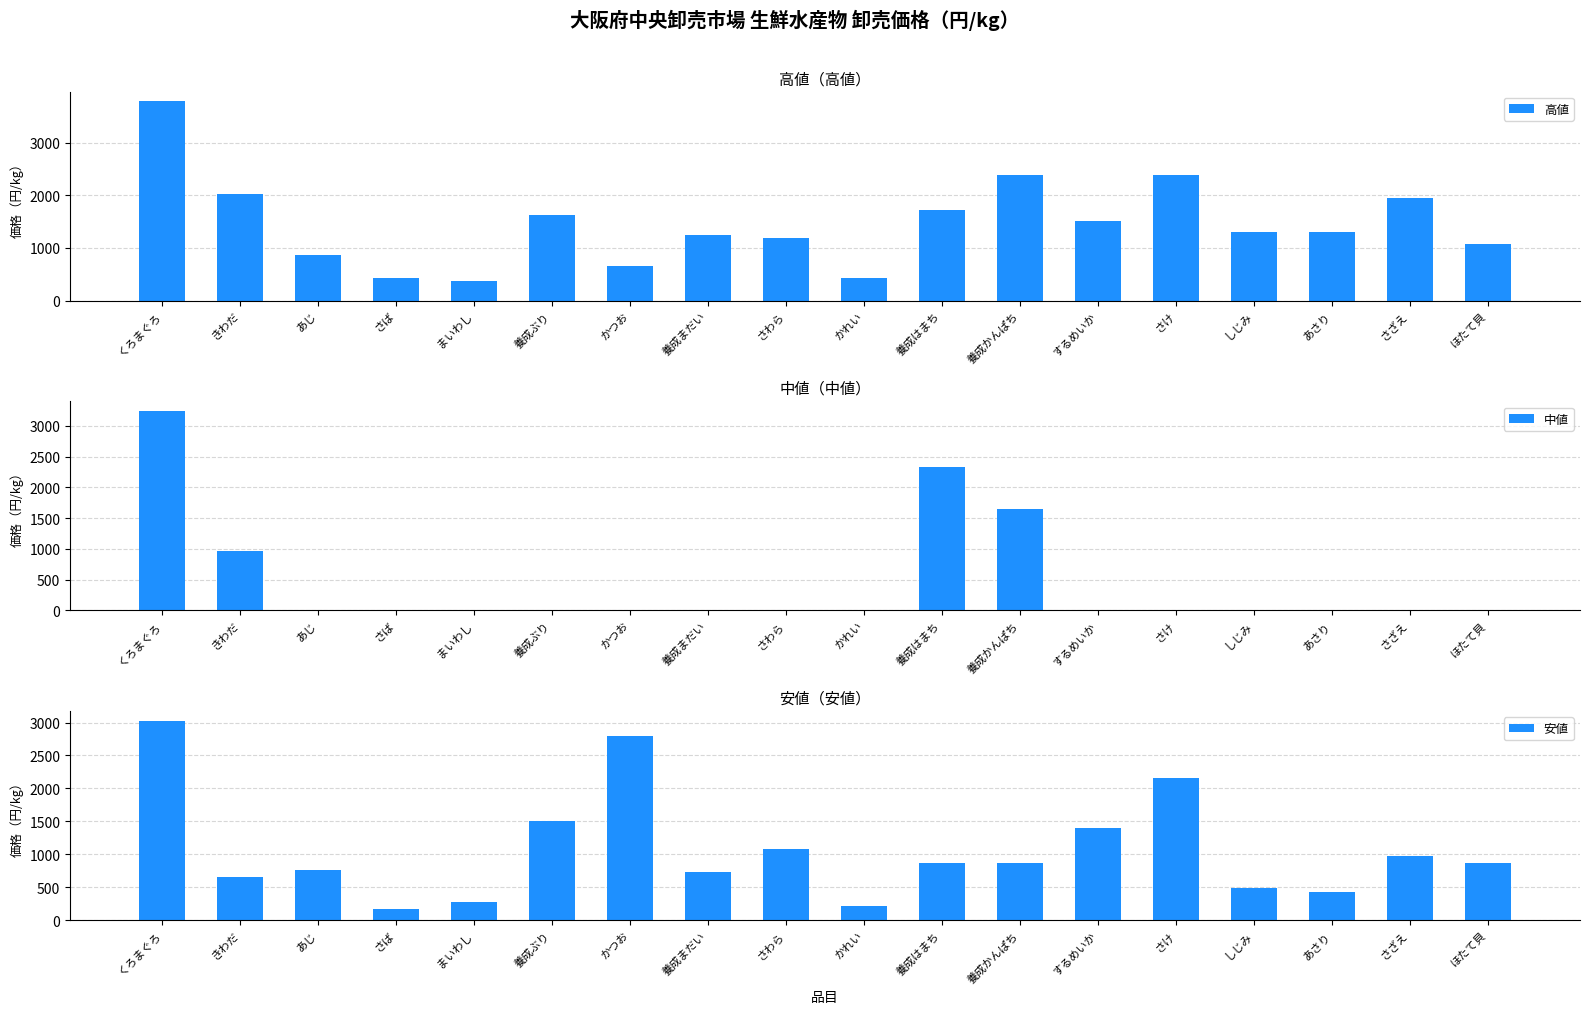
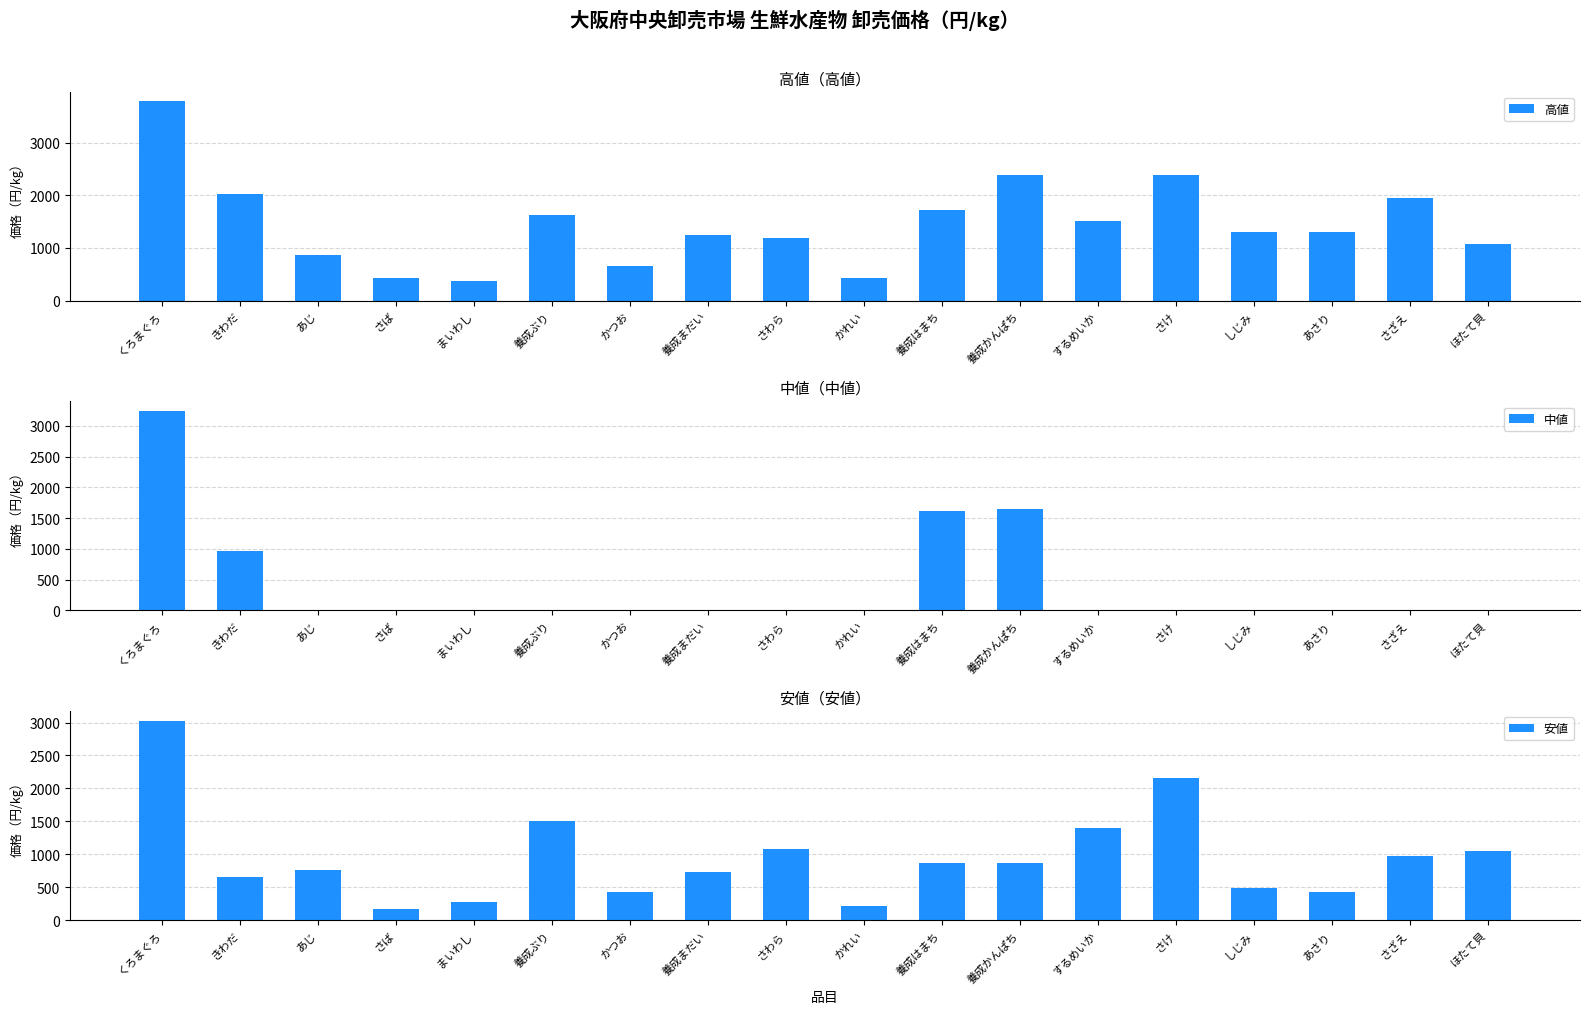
  {
    "高値（高値）": {
      "くろまぐろ": 3800,
      "きわだ": 2000,
      "あじ": 900,
      "さば": 400,
      "まいわし": 400,
      "養成ぶり": 1600,
      "かつお": 600,
      "養成まだい": 1300,
      "さわら": 1200,
      "かれい": 400,
      "養成はまち": 1700,
      "養成かんぱち": 2400,
      "するめいか": 1500,
      "さけ": 2400,
      "しじみ": 1300,
      "あさり": 1300,
      "さざえ": 1900,
      "ほたて貝": 1100
    },
    "中値（中値）": {
      "くろまぐろ": 3200,
      "きわだ": 1000,
      "あじ": 0,
      "さば": 0,
      "まいわし": 0,
      "養成ぶり": 0,
      "かつお": 0,
      "養成まだい": 0,
      "さわら": 0,
      "かれい": 0,
-     "養成はまち": 2300,
+     "養成はまち": 1600,
      "養成かんぱち": 1700,
      "するめいか": 0,
      "さけ": 0,
      "しじみ": 0,
      "あさり": 0,
      "さざえ": 0,
      "ほたて貝": 0
    },
    "安値（安値）": {
      "くろまぐろ": 3000,
      "きわだ": 600,
      "あじ": 800,
      "さば": 200,
      "まいわし": 300,
      "養成ぶり": 1500,
-     "かつお": 2800,
+     "かつお": 400,
      "養成まだい": 700,
      "さわら": 1100,
      "かれい": 200,
      "養成はまち": 900,
      "養成かんぱち": 900,
      "するめいか": 1400,
      "さけ": 2200,
      "しじみ": 500,
      "あさり": 400,
      "さざえ": 1000,
-     "ほたて貝": 900
+     "ほたて貝": 1100
    }
  }
